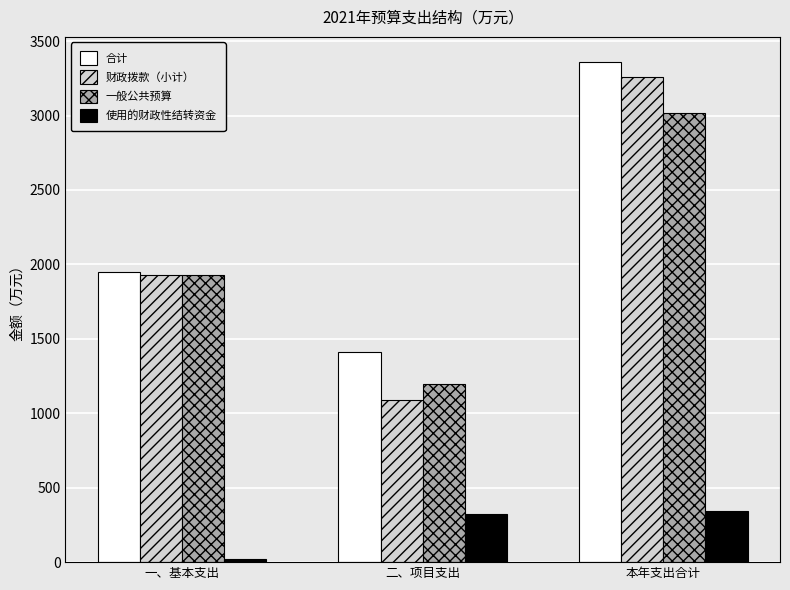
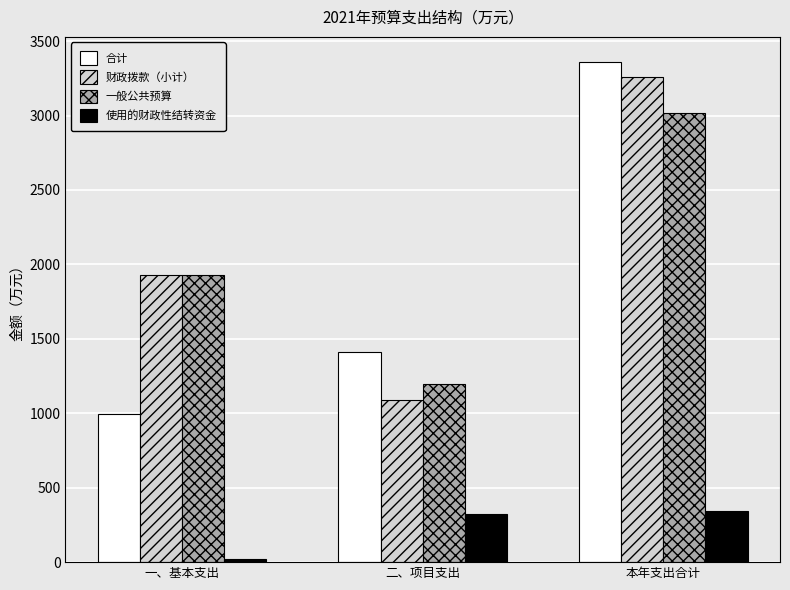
  {
    "合计": {
-     "一、基本支出": 1950,
+     "一、基本支出": 990,
      "二、项目支出": 1410,
      "本年支出合计": 3360
    },
    "财政拨款（小计）": {
      "一、基本支出": 1930,
      "二、项目支出": 1090,
      "本年支出合计": 3260
    },
    "一般公共预算": {
      "一、基本支出": 1930,
      "二、项目支出": 1200,
      "本年支出合计": 3020
    },
    "使用的财政性结转资金": {
      "一、基本支出": 20,
      "二、项目支出": 320,
      "本年支出合计": 340
    }
  }
